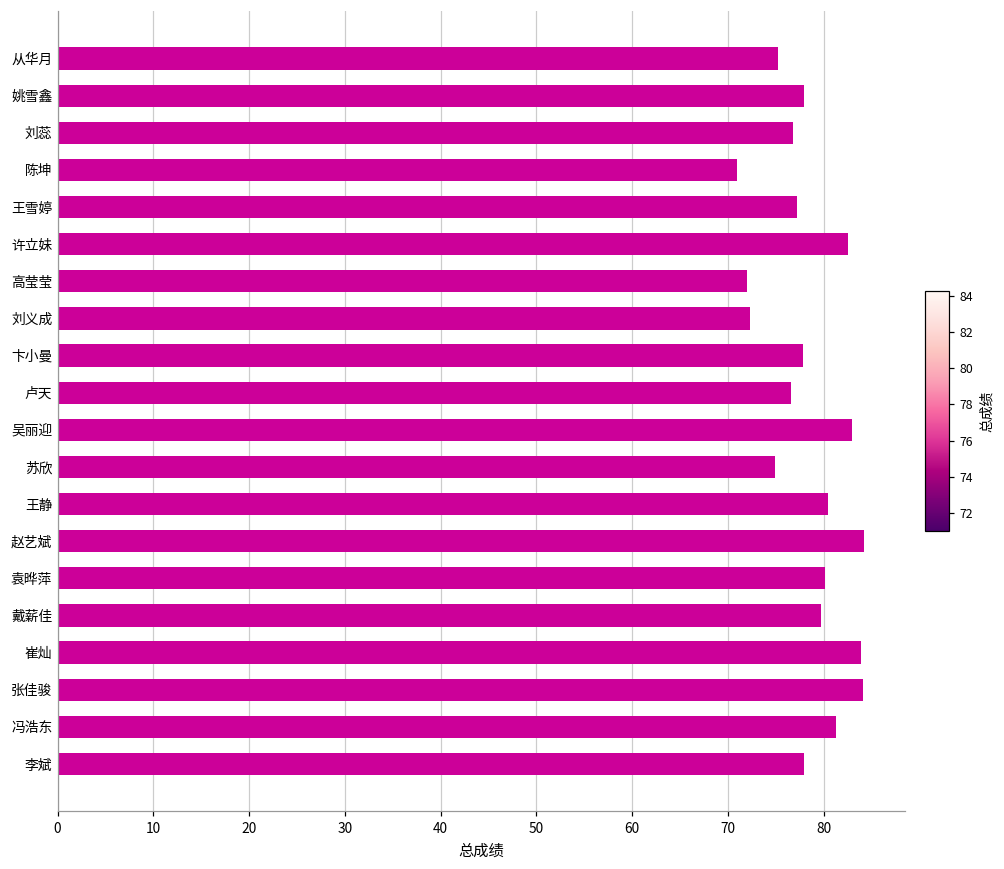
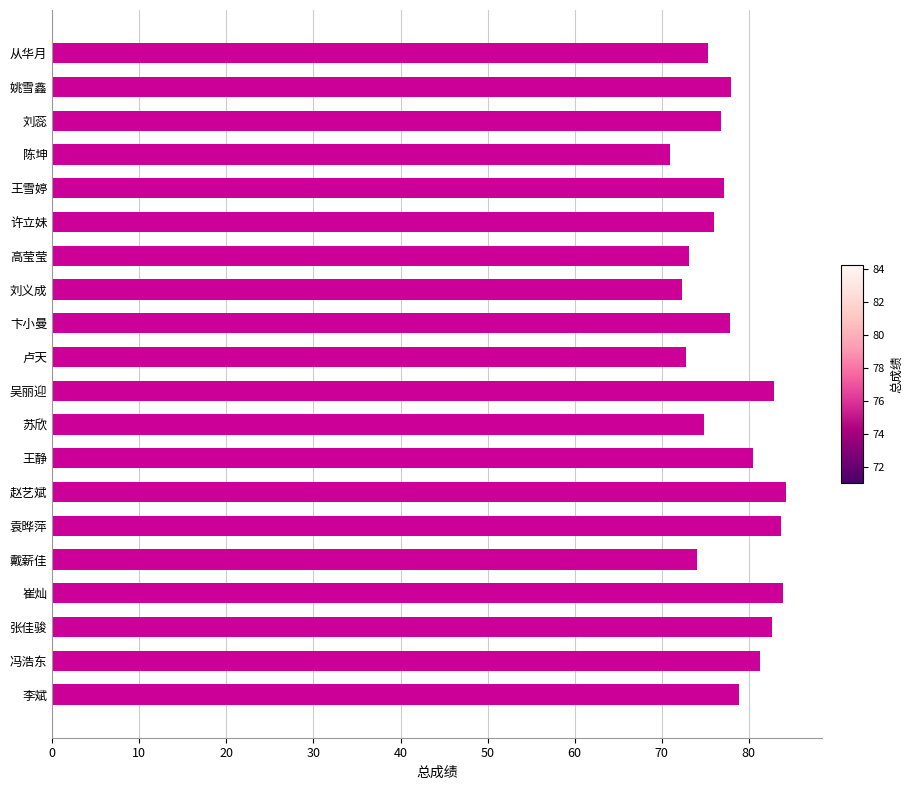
  {
    "从华月": 75,
    "姚雪鑫": 78,
    "刘蕊": 77,
    "陈坤": 71,
    "王雪婷": 77,
-   "许立妹": 83,
-   "高莹莹": 72,
+   "许立妹": 76,
+   "高莹莹": 73,
    "刘义成": 72,
    "卞小曼": 78,
-   "卢天": 77,
+   "卢天": 73,
    "吴丽迎": 83,
    "苏欣": 75,
    "王静": 80,
    "赵艺斌": 84,
-   "袁晔萍": 80,
-   "戴薪佳": 80,
+   "袁晔萍": 84,
+   "戴薪佳": 74,
    "崔灿": 84,
-   "张佳骏": 84,
+   "张佳骏": 83,
    "冯浩东": 81,
-   "李斌": 78
+   "李斌": 79
  }
